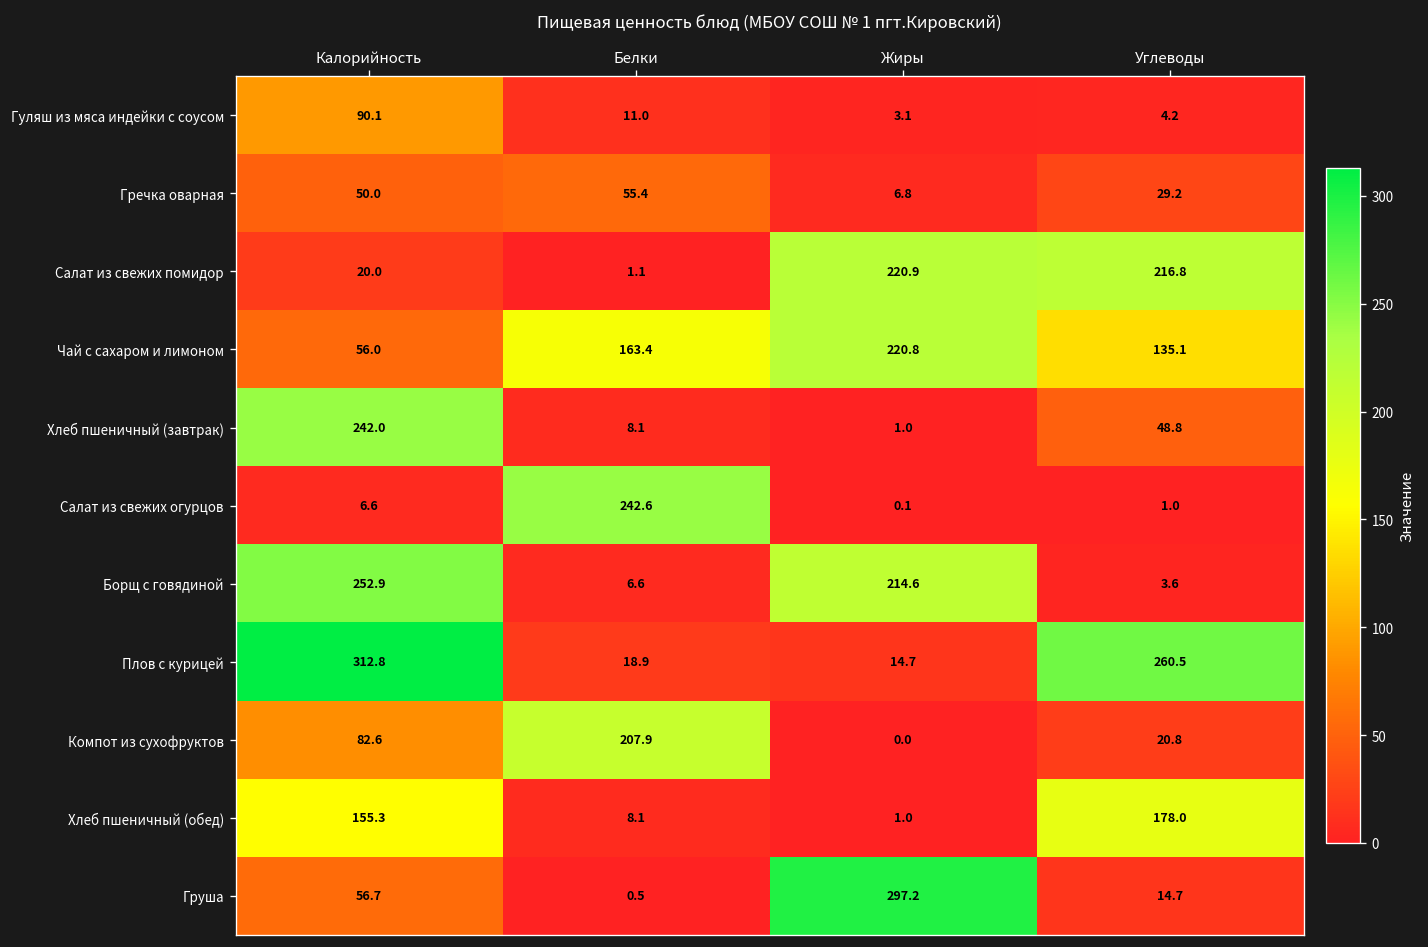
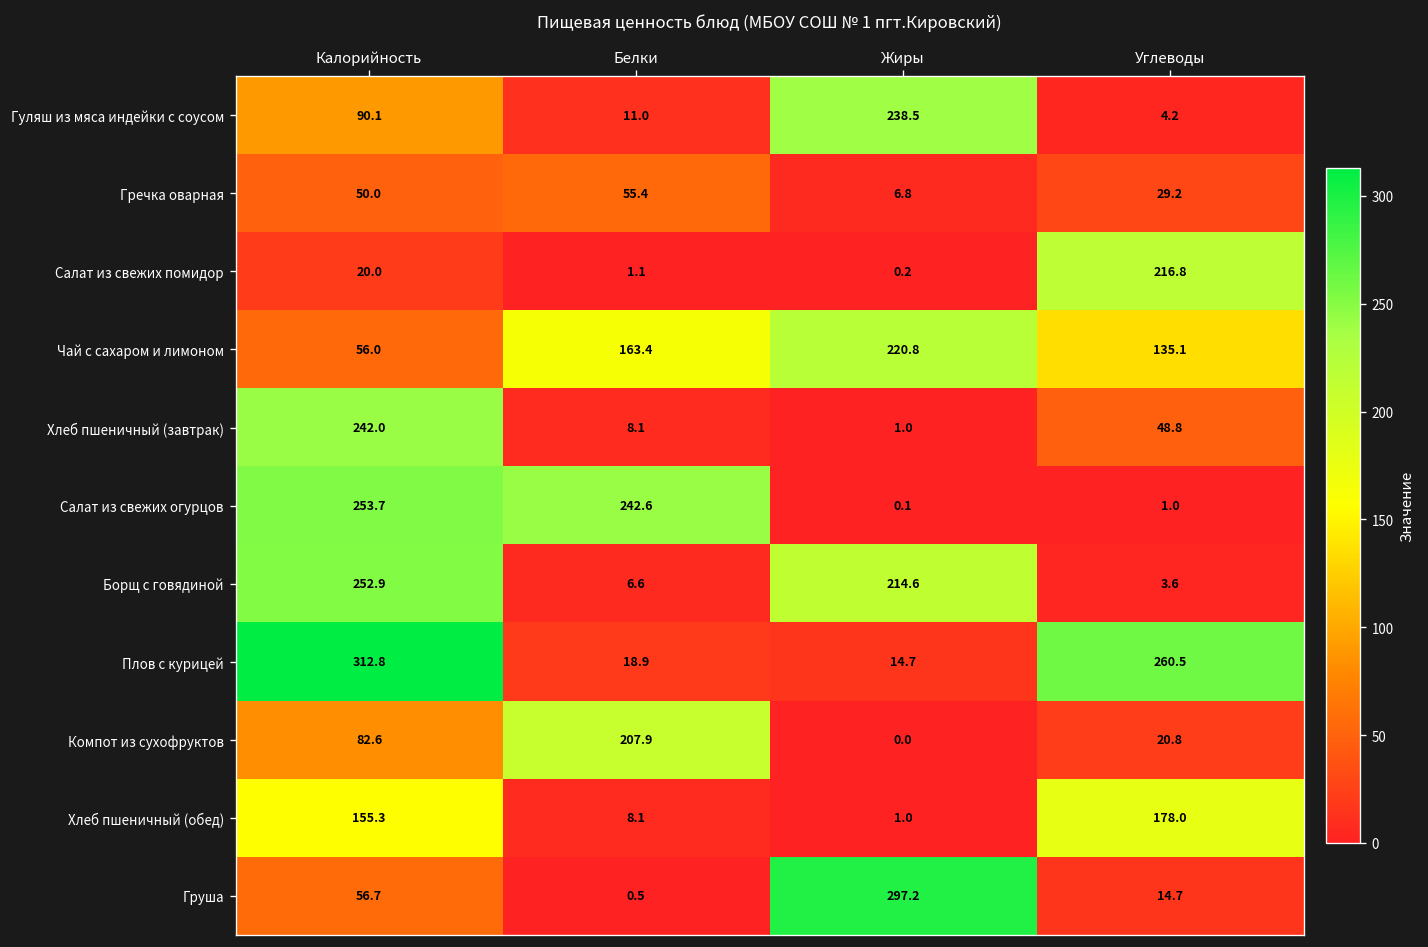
  {
    "Гуляш из мяса индейки с соусом": {
      "Калорийность": 90.1,
      "Белки": 11.0,
-     "Жиры": 3.1,
+     "Жиры": 238.5,
      "Углеводы": 4.2
    },
    "Гречка оварная": {
      "Калорийность": 50.0,
      "Белки": 55.4,
      "Жиры": 6.8,
      "Углеводы": 29.2
    },
    "Салат из свежих помидор": {
      "Калорийность": 20.0,
      "Белки": 1.1,
-     "Жиры": 220.9,
+     "Жиры": 0.2,
      "Углеводы": 216.8
    },
    "Чай с сахаром и лимоном": {
      "Калорийность": 56.0,
      "Белки": 163.4,
      "Жиры": 220.8,
      "Углеводы": 135.1
    },
    "Хлеб пшеничный (завтрак)": {
      "Калорийность": 242.0,
      "Белки": 8.1,
      "Жиры": 1.0,
      "Углеводы": 48.8
    },
    "Салат из свежих огурцов": {
-     "Калорийность": 6.6,
+     "Калорийность": 253.7,
      "Белки": 242.6,
      "Жиры": 0.1,
      "Углеводы": 1.0
    },
    "Борщ с говядиной": {
      "Калорийность": 252.9,
      "Белки": 6.6,
      "Жиры": 214.6,
      "Углеводы": 3.6
    },
    "Плов с курицей": {
      "Калорийность": 312.8,
      "Белки": 18.9,
      "Жиры": 14.7,
      "Углеводы": 260.5
    },
    "Компот из сухофруктов": {
      "Калорийность": 82.6,
      "Белки": 207.9,
      "Жиры": 0.0,
      "Углеводы": 20.8
    },
    "Хлеб пшеничный (обед)": {
      "Калорийность": 155.3,
      "Белки": 8.1,
      "Жиры": 1.0,
      "Углеводы": 178.0
    },
    "Груша": {
      "Калорийность": 56.7,
      "Белки": 0.5,
      "Жиры": 297.2,
      "Углеводы": 14.7
    }
  }
